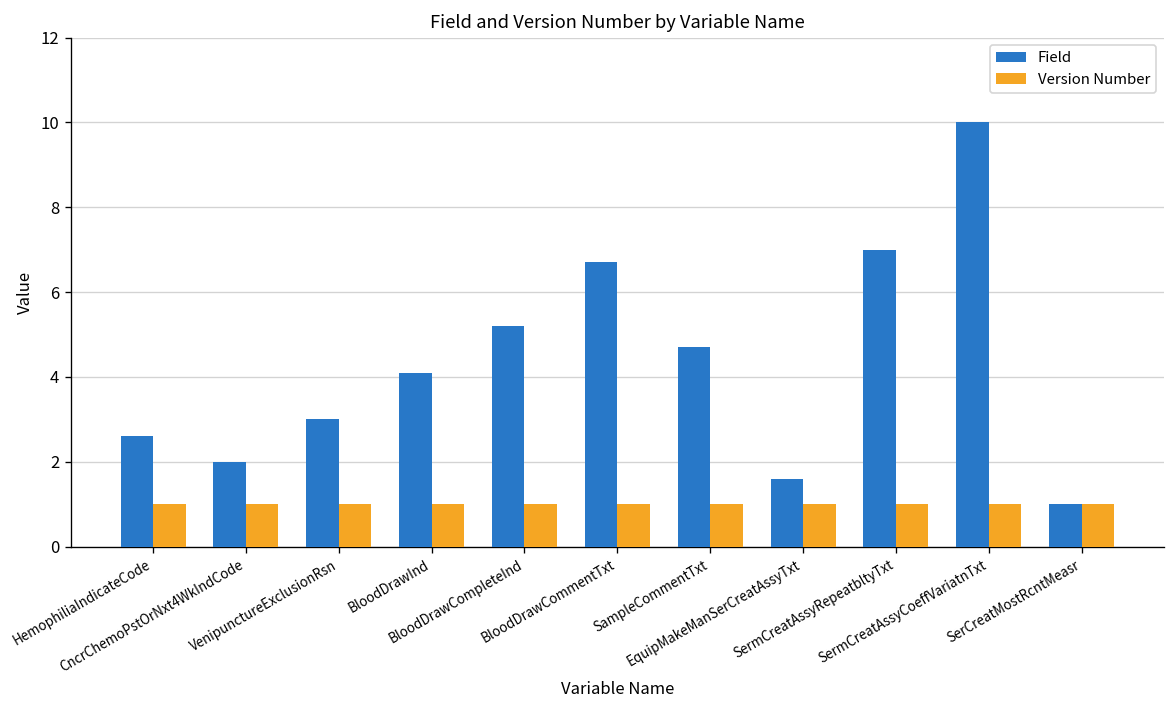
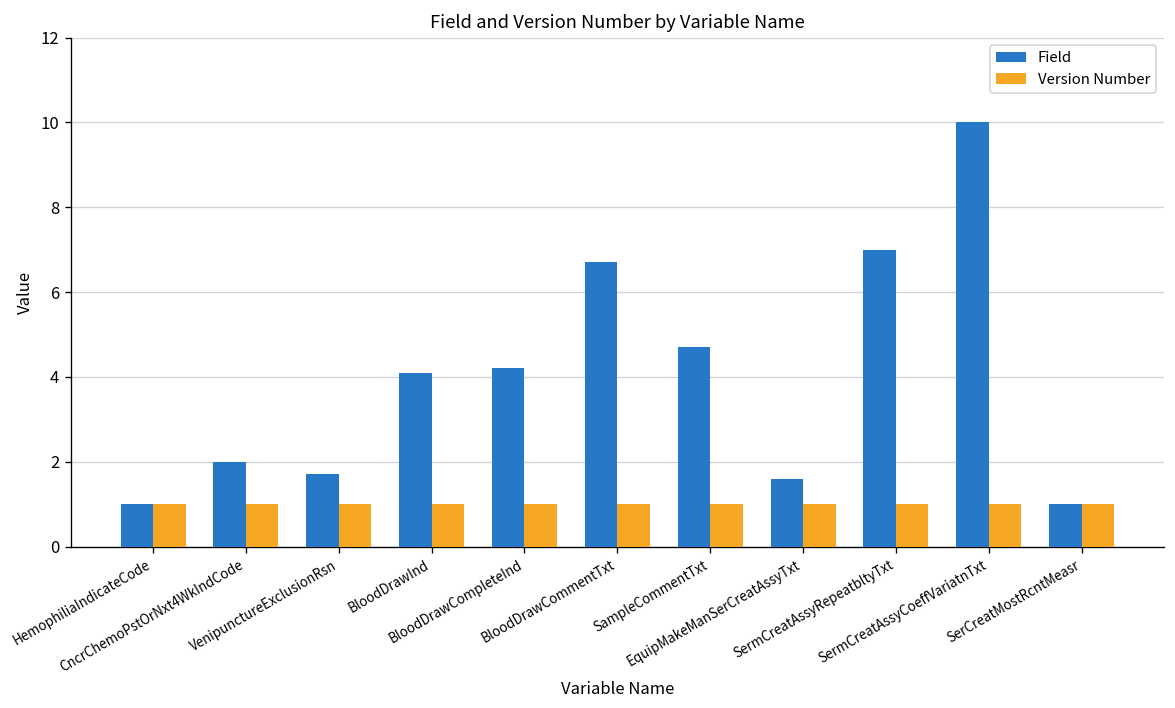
  {
    "Field": {
-     "HemophiliaIndicateCode": 2.6,
+     "HemophiliaIndicateCode": 1.0,
      "CncrChemoPstOrNxt4WkIndCode": 2.0,
-     "VenipunctureExclusionRsn": 3.0,
+     "VenipunctureExclusionRsn": 1.7,
      "BloodDrawInd": 4.1,
-     "BloodDrawCompleteInd": 5.2,
+     "BloodDrawCompleteInd": 4.2,
      "BloodDrawCommentTxt": 6.7,
      "SampleCommentTxt": 4.7,
      "EquipMakeManSerCreatAssyTxt": 1.6,
      "SermCreatAssyRepeatbltyTxt": 7.0,
      "SermCreatAssyCoeffVariatnTxt": 10.0,
      "SerCreatMostRcntMeasr": 1.0
    },
    "Version Number": {
      "HemophiliaIndicateCode": 1.0,
      "CncrChemoPstOrNxt4WkIndCode": 1.0,
      "VenipunctureExclusionRsn": 1.0,
      "BloodDrawInd": 1.0,
      "BloodDrawCompleteInd": 1.0,
      "BloodDrawCommentTxt": 1.0,
      "SampleCommentTxt": 1.0,
      "EquipMakeManSerCreatAssyTxt": 1.0,
      "SermCreatAssyRepeatbltyTxt": 1.0,
      "SermCreatAssyCoeffVariatnTxt": 1.0,
      "SerCreatMostRcntMeasr": 1.0
    }
  }
